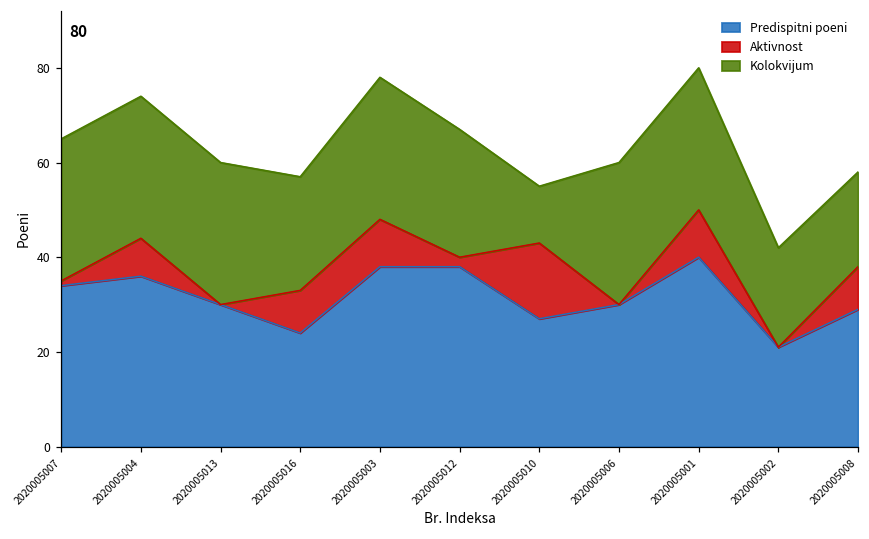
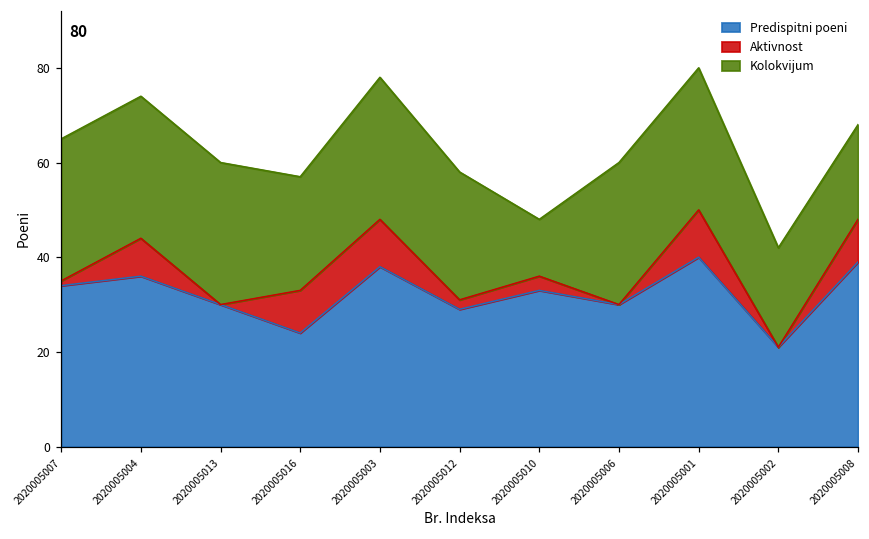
  {
    "Predispitni poeni": {
      "2020005007": 34,
      "2020005004": 36,
      "2020005016": 24,
      "2020005003": 38,
-     "2020005012": 38,
-     "2020005010": 27,
+     "2020005012": 29,
+     "2020005010": 33,
      "2020005001": 40,
-     "2020005008": 29
+     "2020005008": 39
    },
    "Aktivnost": {
      "2020005007": 1,
      "2020005004": 8,
      "2020005016": 9,
      "2020005003": 10,
      "2020005012": 2,
-     "2020005010": 16,
+     "2020005010": 3,
      "2020005001": 10,
      "2020005008": 9
    },
    "Kolokvijum": {
      "2020005007": 30,
      "2020005004": 30,
      "2020005013": 30,
      "2020005016": 24,
      "2020005003": 30,
      "2020005012": 27,
      "2020005010": 12,
      "2020005006": 30,
      "2020005001": 30,
      "2020005002": 21,
      "2020005008": 20
    }
  }
